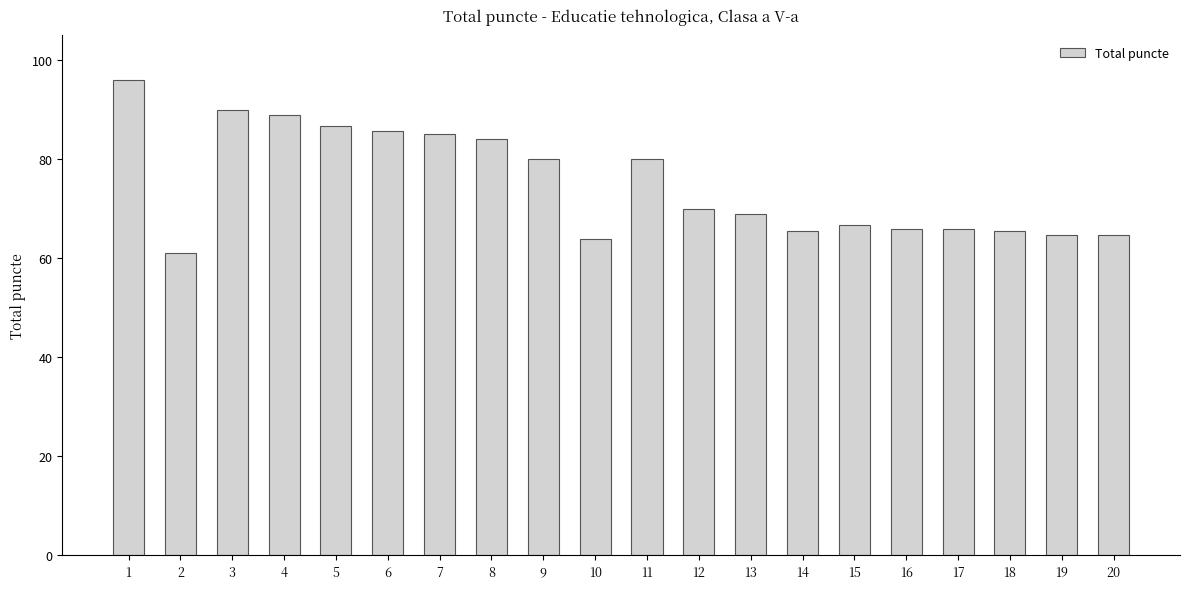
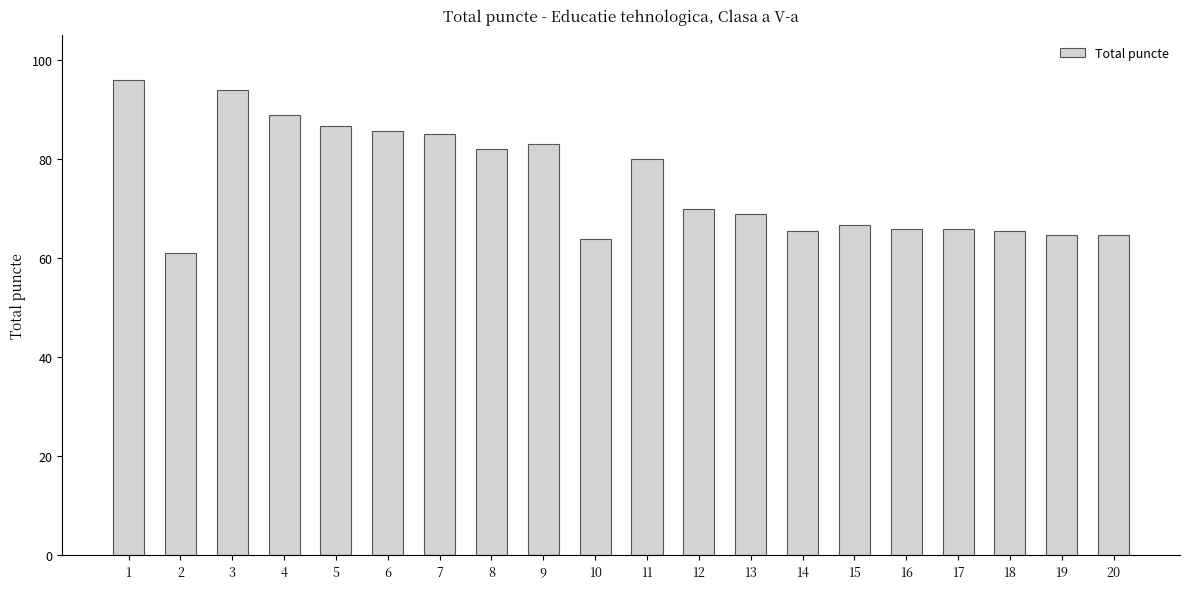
  {
    "1": 96,
    "2": 61,
-   "3": 90,
+   "3": 94,
    "4": 89,
    "5": 87,
    "6": 86,
    "7": 85,
-   "8": 84,
-   "9": 80,
+   "8": 82,
+   "9": 83,
    "10": 64,
    "11": 80,
    "12": 70,
    "13": 69,
    "14": 66,
    "15": 67,
    "16": 66,
    "17": 66,
    "18": 66,
    "19": 65,
    "20": 65
  }
